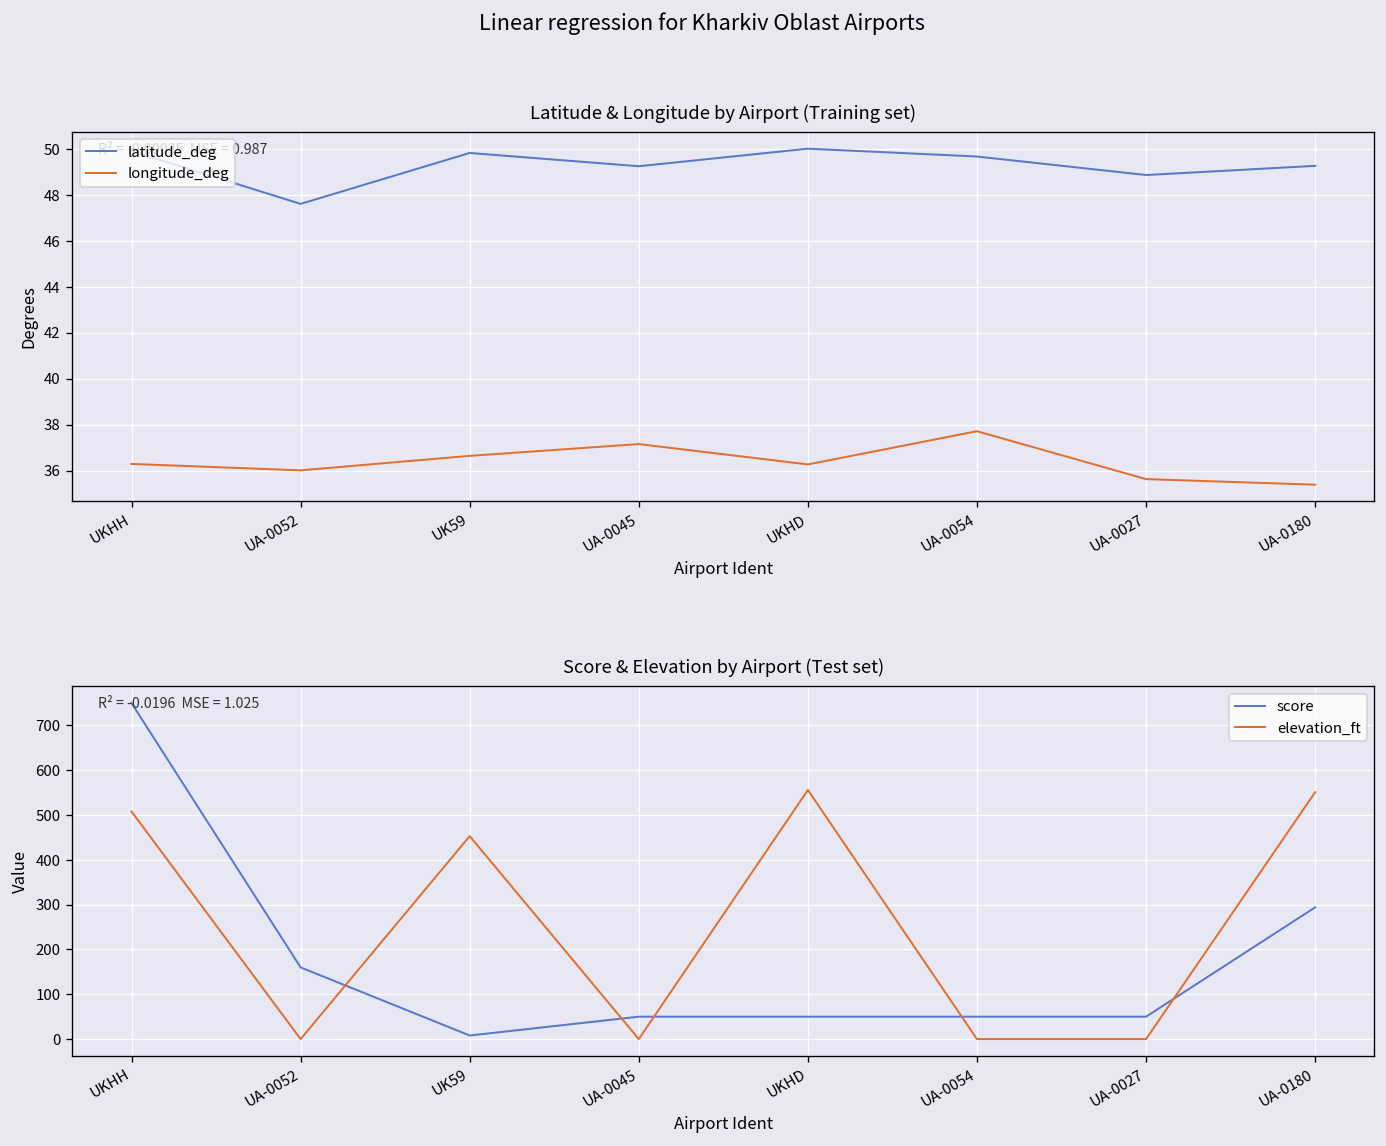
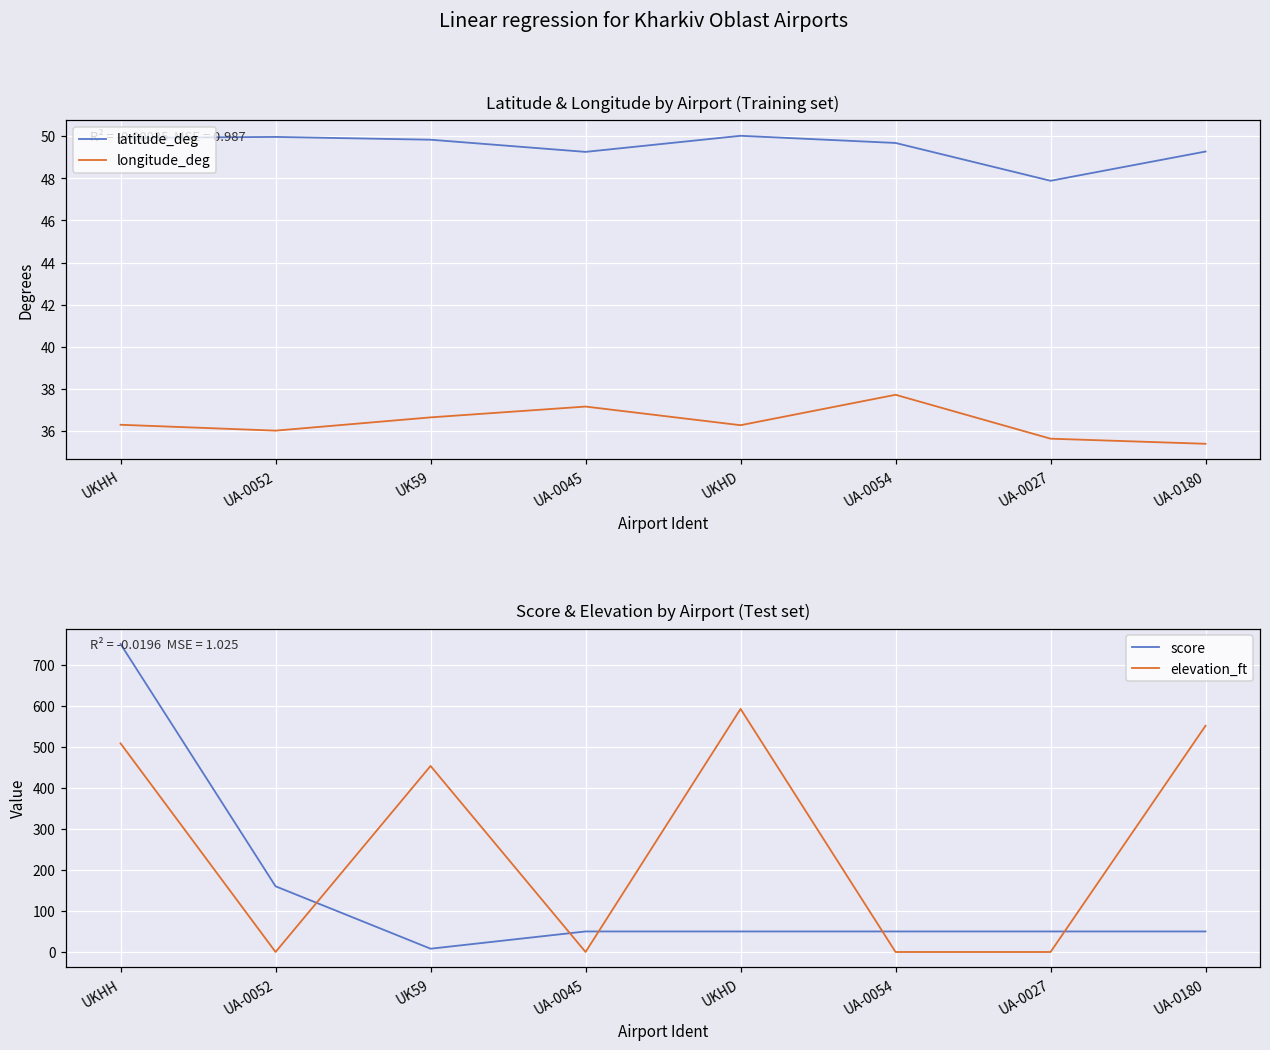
  {
    "Latitude & Longitude by Airport (Training set)": {
      "latitude_deg": {
-       "UA-0052": 47.6,
+       "UA-0052": 50.0,
        "UK59": 49.8,
        "UA-0045": 49.3,
        "UKHD": 50.0,
        "UA-0054": 49.7,
-       "UA-0027": 48.9,
+       "UA-0027": 47.9,
        "UA-0180": 49.3
      },
      "longitude_deg": {
        "UKHH": 36.3,
        "UA-0052": 36.0,
        "UK59": 36.6,
        "UA-0045": 37.2,
        "UKHD": 36.3,
        "UA-0054": 37.7,
        "UA-0027": 35.6,
        "UA-0180": 35.4
      }
    },
    "Score & Elevation by Airport (Test set)": {
      "score": {
        "UA-0052": 160,
        "UK59": 10,
        "UA-0045": 50,
        "UKHD": 50,
        "UA-0054": 50,
        "UA-0027": 50,
-       "UA-0180": 290
+       "UA-0180": 50
      },
      "elevation_ft": {
        "UKHH": 510,
        "UA-0052": 0,
        "UK59": 450,
        "UA-0045": 0,
-       "UKHD": 560,
+       "UKHD": 590,
        "UA-0054": 0,
        "UA-0027": 0,
        "UA-0180": 550
      }
    }
  }
